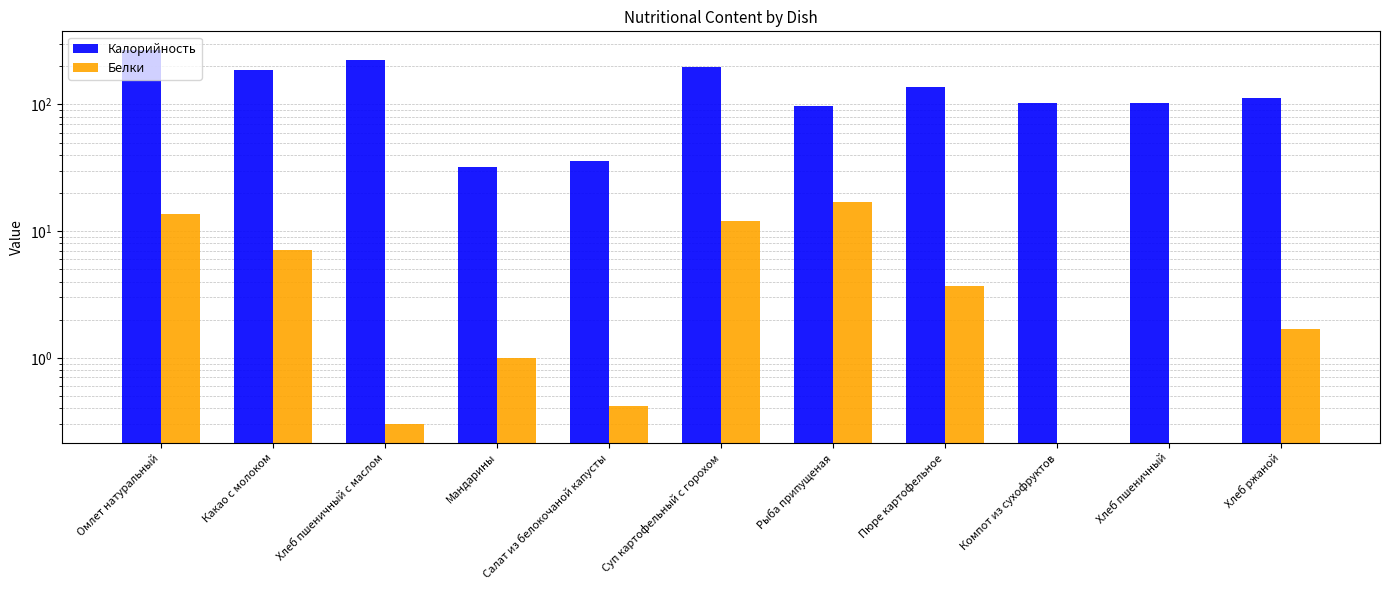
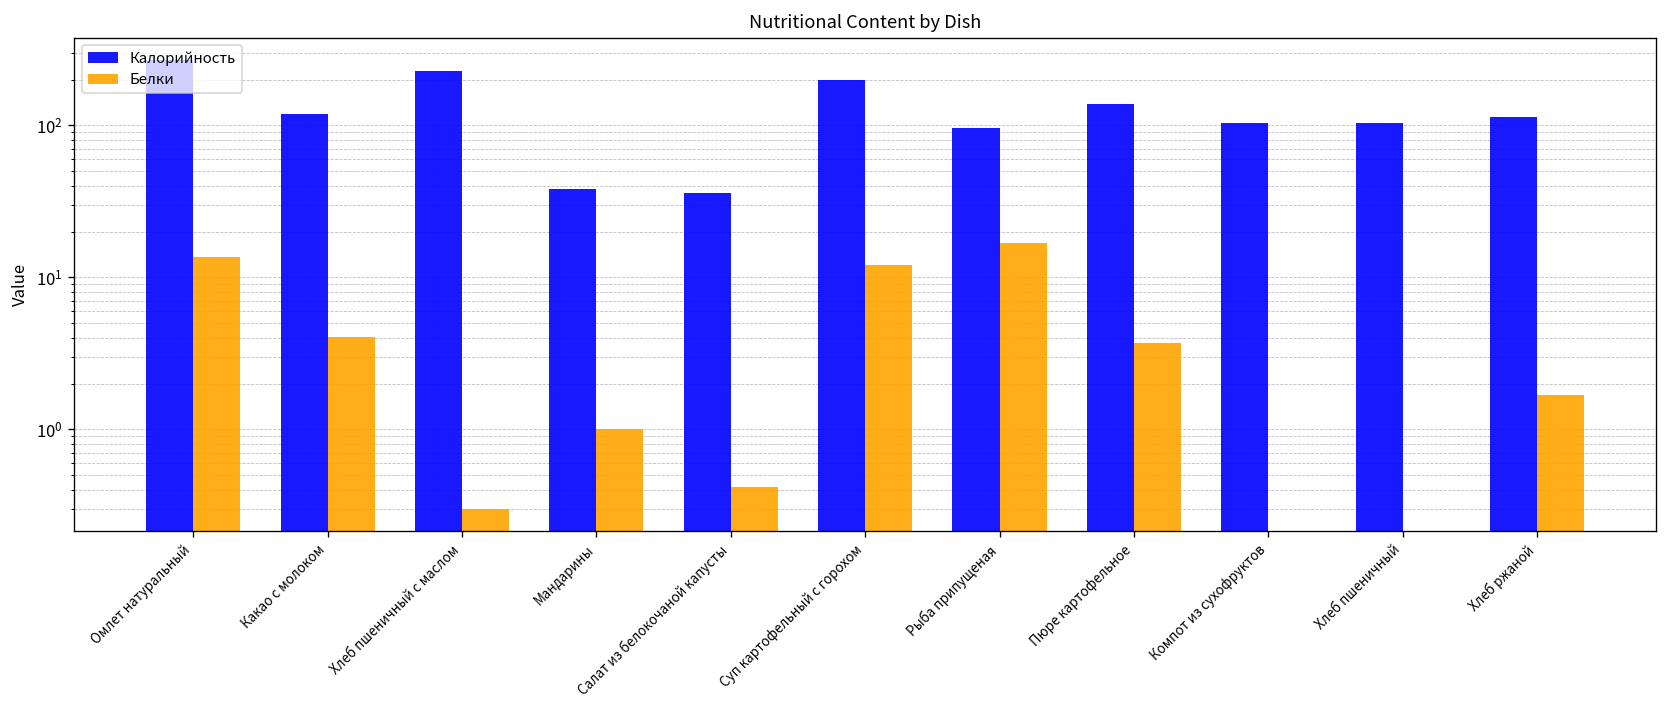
  {
    "Калорийность": {
-     "Какао с молоком": 190,
+     "Какао с молоком": 120,
      "Хлеб пшеничный с маслом": 230,
-     "Мандарины": 32,
+     "Мандарины": 38,
      "Салат из белокочаной капусты": 36,
      "Суп картофельный с горохом": 200,
      "Рыба припущеная": 100,
      "Пюре картофельное": 140,
      "Компот из сухофруктов": 100,
      "Хлеб пшеничный": 100,
      "Хлеб ржаной": 110
    },
    "Белки": {
      "Омлет натуральный": 14,
-     "Какао с молоком": 7,
+     "Какао с молоком": 4.1,
      "Хлеб пшеничный с маслом": 0.3,
      "Мандарины": 1.0,
      "Салат из белокочаной капусты": 0.42,
      "Суп картофельный с горохом": 12,
      "Рыба припущеная": 17,
      "Пюре картофельное": 3.7,
      "Хлеб ржаной": 1.7
    }
  }
